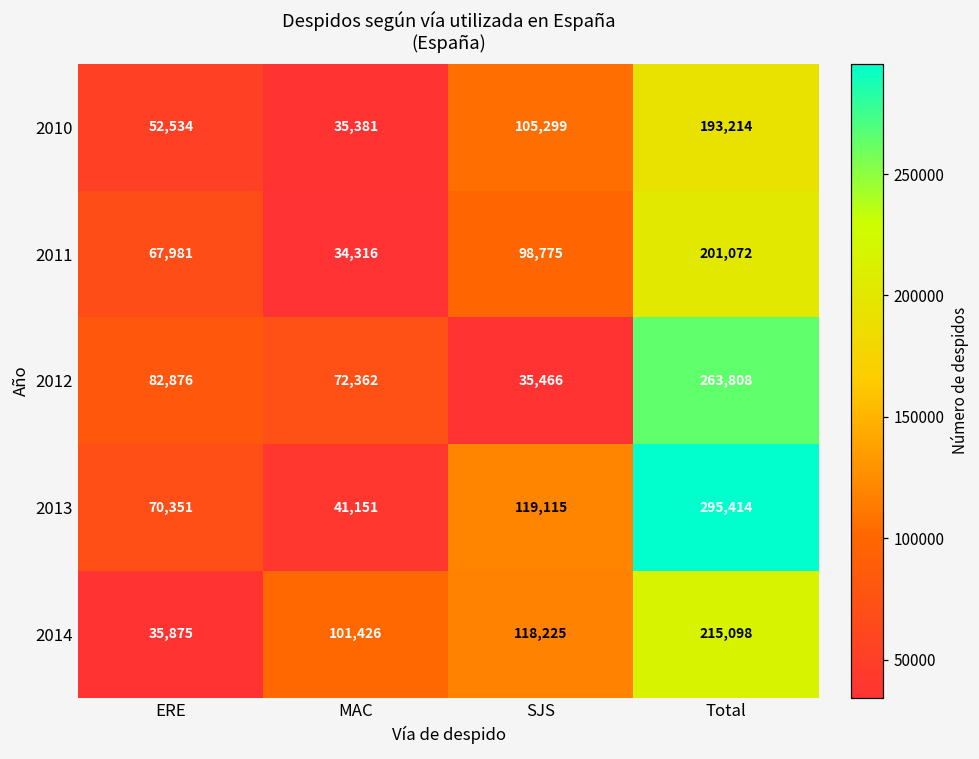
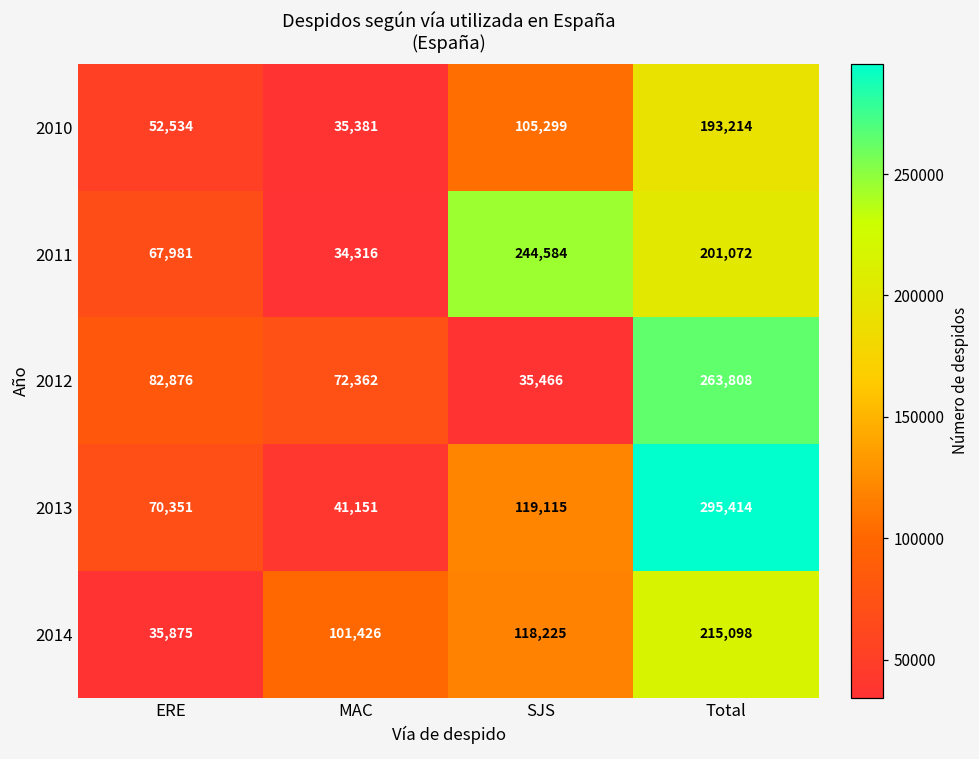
  {
    "2010": {
      "ERE": "52,534",
      "MAC": "35,381",
      "SJS": "105,299",
      "Total": "193,214"
    },
    "2011": {
      "ERE": "67,981",
      "MAC": "34,316",
-     "SJS": "98,775",
+     "SJS": "244,584",
      "Total": "201,072"
    },
    "2012": {
      "ERE": "82,876",
      "MAC": "72,362",
      "SJS": "35,466",
      "Total": "263,808"
    },
    "2013": {
      "ERE": "70,351",
      "MAC": "41,151",
      "SJS": "119,115",
      "Total": "295,414"
    },
    "2014": {
      "ERE": "35,875",
      "MAC": "101,426",
      "SJS": "118,225",
      "Total": "215,098"
    }
  }
